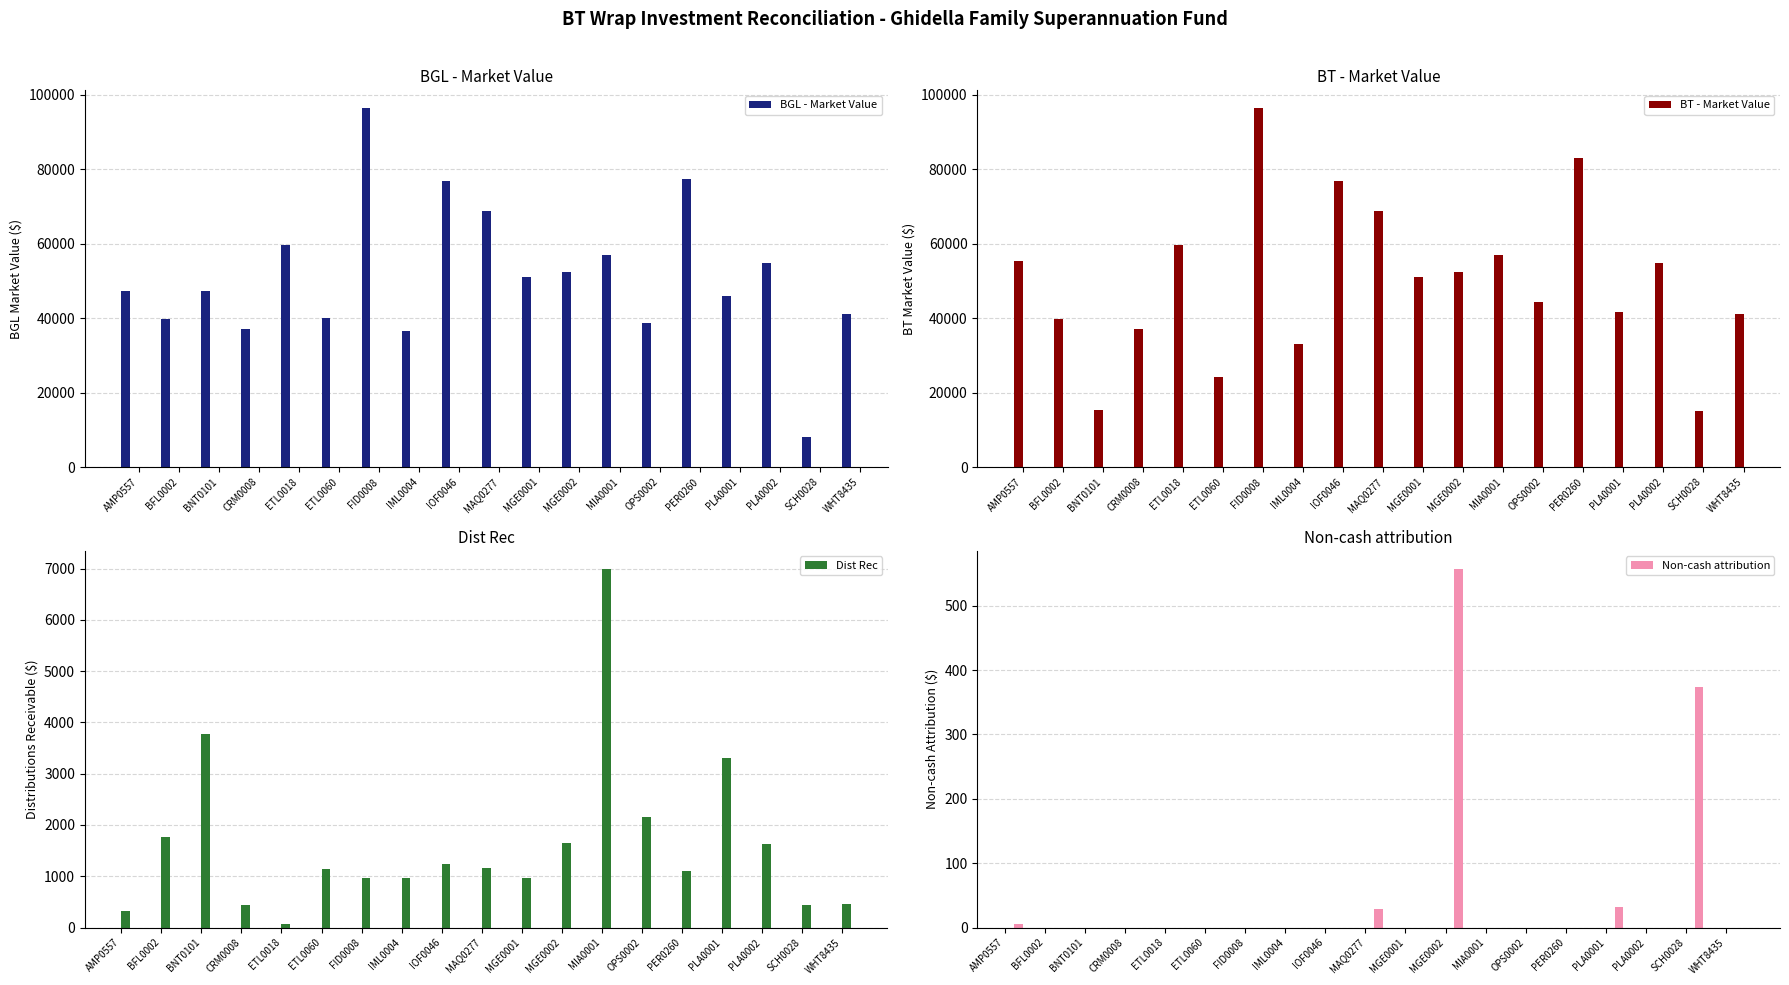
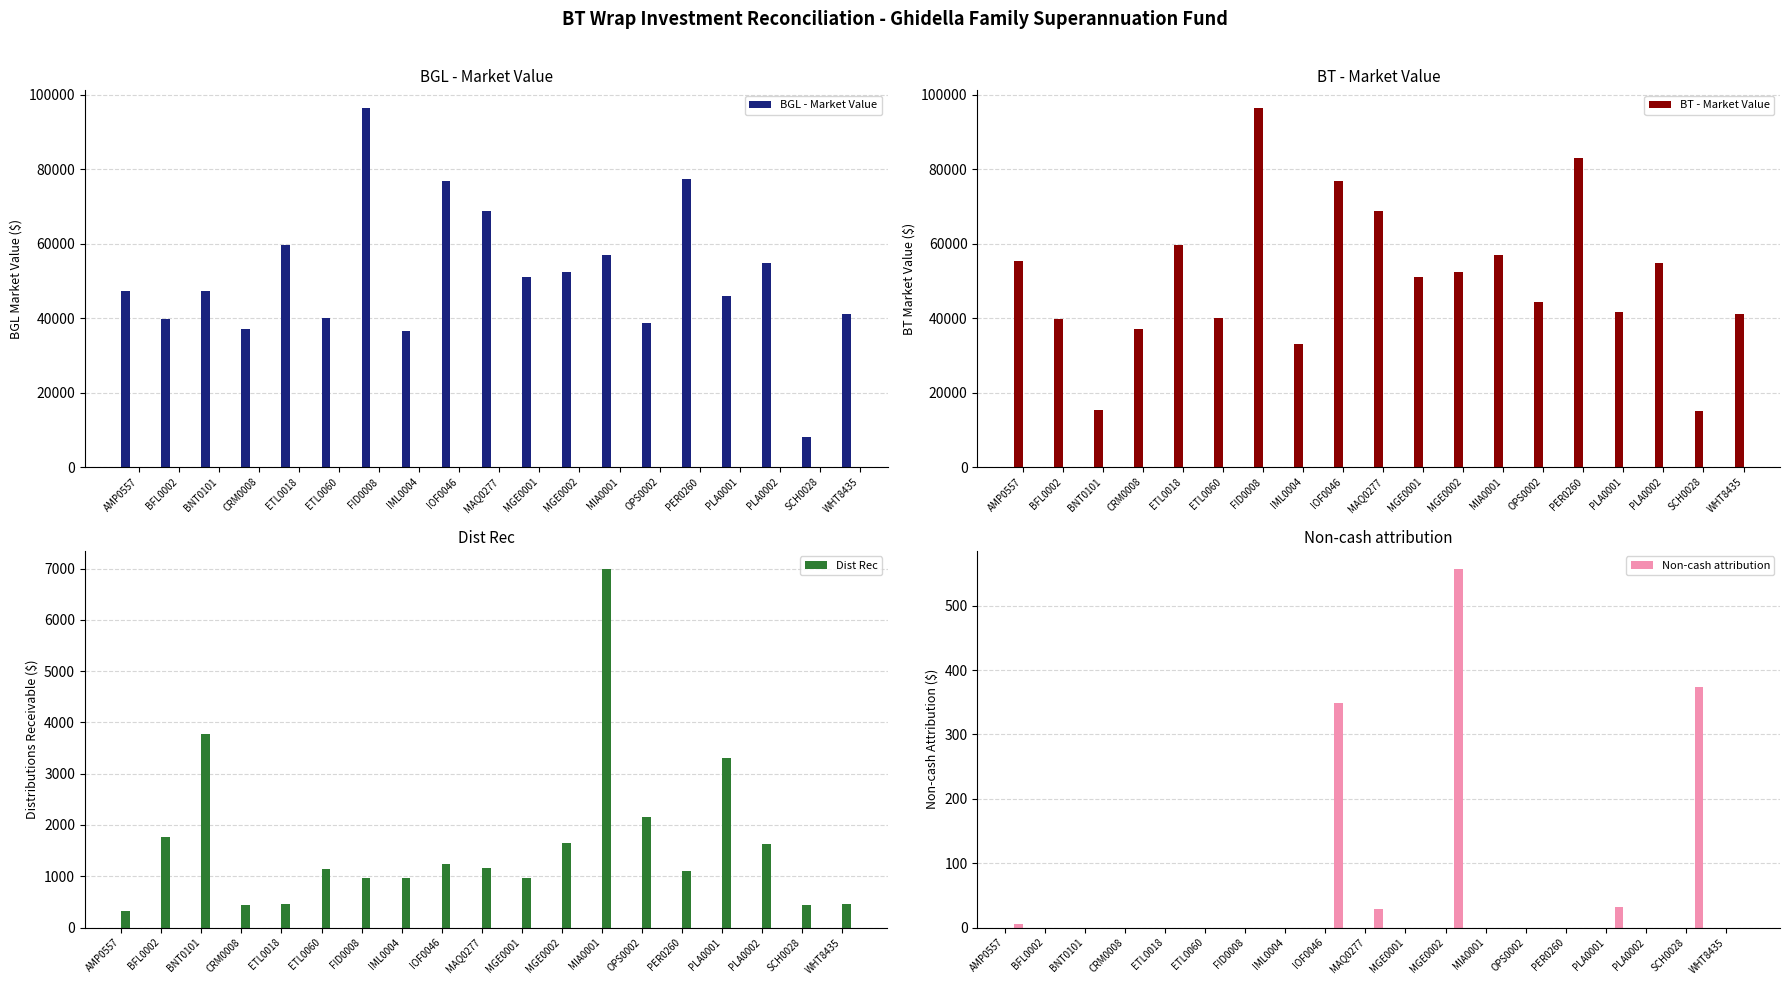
  {
    "BGL - Market Value": {
      "AMP0557": 47000,
      "BFL0002": 40000,
      "BNT0101": 47000,
      "CRM0008": 37000,
      "ETL0018": 60000,
      "ETL0060": 40000,
      "FID0008": 96000,
      "IML0004": 37000,
      "IOF0046": 77000,
      "MAQ0277": 69000,
      "MGE0001": 51000,
      "MGE0002": 52000,
      "MIA0001": 57000,
      "OPS0002": 39000,
      "PER0260": 77000,
      "PLA0001": 46000,
      "PLA0002": 55000,
      "SCH0028": 8000,
      "WHT8435": 41000
    },
    "BT - Market Value": {
      "AMP0557": 55000,
      "BFL0002": 40000,
      "BNT0101": 15000,
      "CRM0008": 37000,
      "ETL0018": 60000,
-     "ETL0060": 24000,
+     "ETL0060": 40000,
      "FID0008": 96000,
      "IML0004": 33000,
      "IOF0046": 77000,
      "MAQ0277": 69000,
      "MGE0001": 51000,
      "MGE0002": 52000,
      "MIA0001": 57000,
      "OPS0002": 44000,
      "PER0260": 83000,
      "PLA0001": 42000,
      "PLA0002": 55000,
      "SCH0028": 15000,
      "WHT8435": 41000
    },
    "Dist Rec": {
      "AMP0557": 300,
      "BFL0002": 1800,
      "BNT0101": 3800,
      "CRM0008": 400,
-     "ETL0018": 100,
+     "ETL0018": 500,
      "ETL0060": 1100,
      "FID0008": 1000,
      "IML0004": 1000,
      "IOF0046": 1200,
      "MAQ0277": 1200,
      "MGE0001": 1000,
      "MGE0002": 1700,
      "MIA0001": 7000,
      "OPS0002": 2100,
      "PER0260": 1100,
      "PLA0001": 3300,
      "PLA0002": 1600,
      "SCH0028": 400,
      "WHT8435": 500
    },
    "Non-cash attribution": {
      "AMP0557": 10,
      "BFL0002": 0,
      "BNT0101": 0,
      "CRM0008": 0,
      "ETL0018": 0,
      "ETL0060": 0,
      "FID0008": 0,
      "IML0004": 0,
-     "IOF0046": 0,
+     "IOF0046": 350,
      "MAQ0277": 30,
      "MGE0001": 0,
      "MGE0002": 560,
      "MIA0001": 0,
      "OPS0002": 0,
      "PER0260": 0,
      "PLA0001": 30,
      "PLA0002": 0,
      "SCH0028": 370,
      "WHT8435": 0
    }
  }
